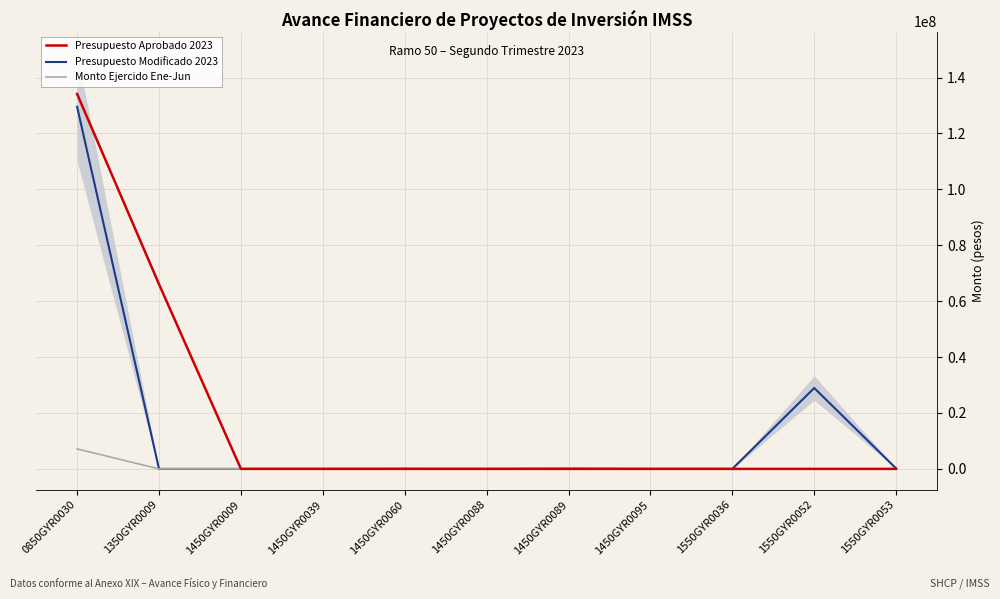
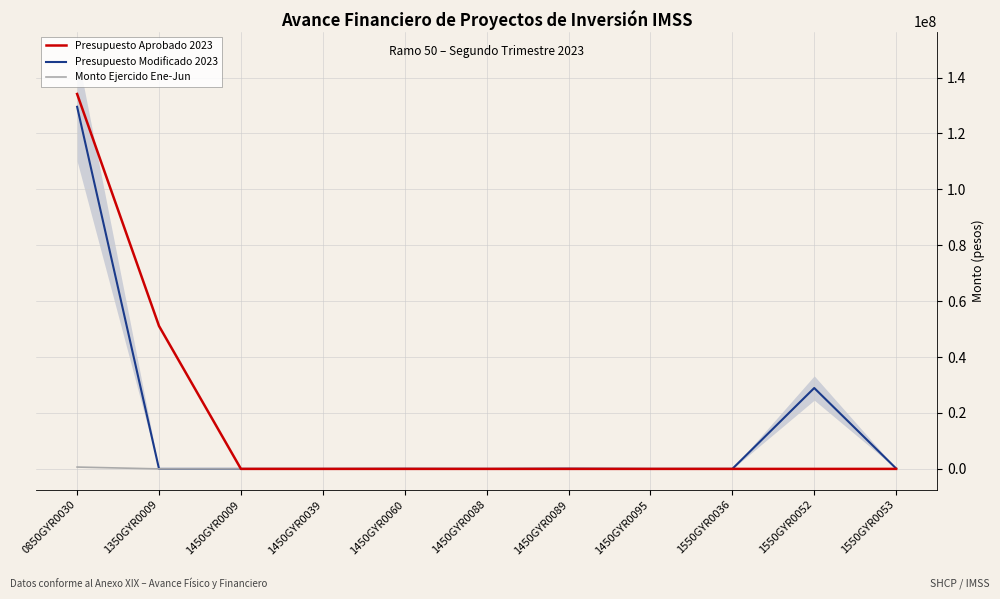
  {
    "Presupuesto Aprobado 2023": {
      "0850GYR0030": 134000000,
-     "1350GYR0009": 66000000
+     "1350GYR0009": 51000000
    },
    "Monto Ejercido Ene-Jun": {
-     "0850GYR0030": 7000000
+     "0850GYR0030": 1000000
    }
  }
